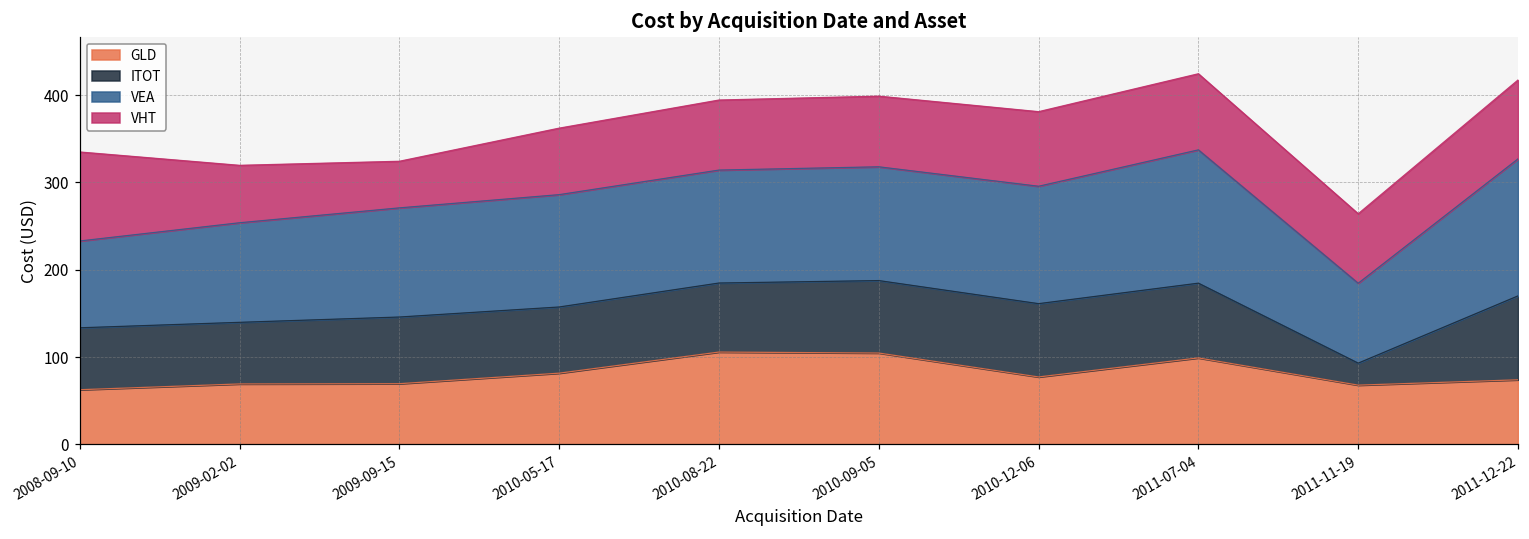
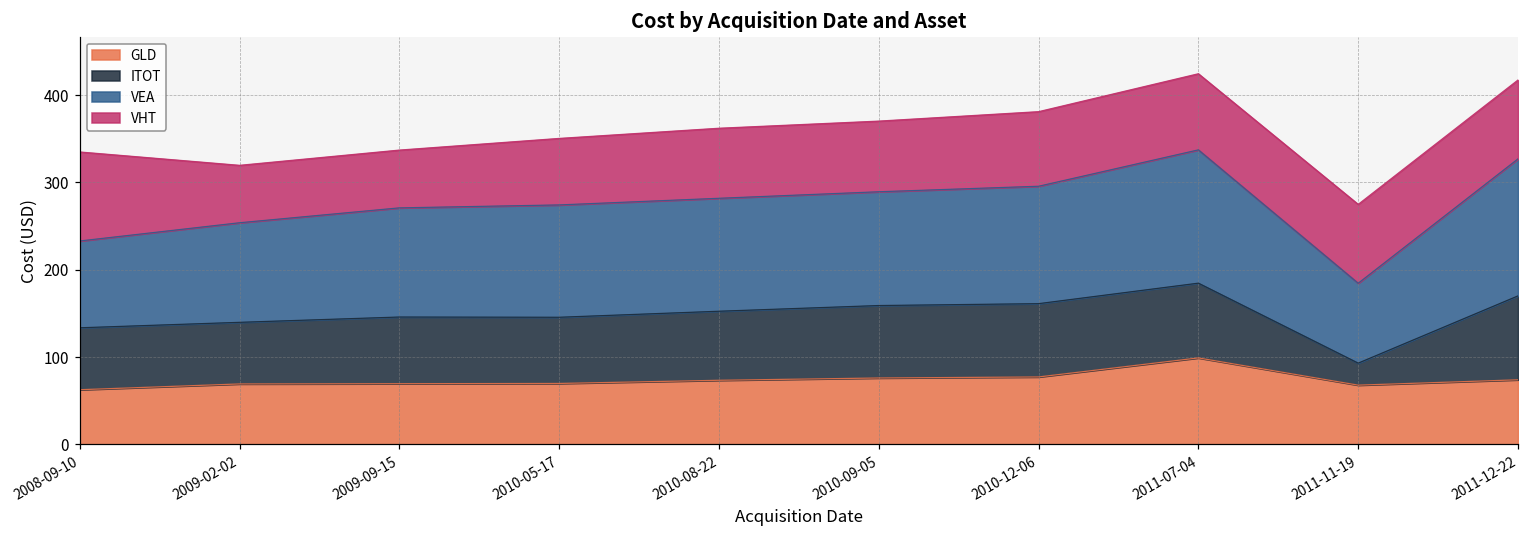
  {
    "GLD": {
      "2008-09-10": 60,
      "2009-02-02": 70,
      "2009-09-15": 70,
-     "2010-05-17": 80,
-     "2010-08-22": 110,
-     "2010-09-05": 100,
+     "2010-05-17": 70,
+     "2010-08-22": 70,
+     "2010-09-05": 80,
      "2010-12-06": 80,
      "2011-07-04": 100,
      "2011-11-19": 70,
      "2011-12-22": 70
    },
    "ITOT": {
      "2008-09-10": 70,
      "2009-02-02": 70,
      "2009-09-15": 80,
      "2010-05-17": 80,
      "2010-08-22": 80,
      "2010-09-05": 80,
      "2010-12-06": 80,
      "2011-07-04": 90,
      "2011-11-19": 30,
      "2011-12-22": 100
    },
    "VEA": {
      "2008-09-10": 100,
      "2009-02-02": 110,
      "2009-09-15": 120,
      "2010-05-17": 130,
      "2010-08-22": 130,
      "2010-09-05": 130,
      "2010-12-06": 130,
      "2011-07-04": 150,
      "2011-11-19": 90,
      "2011-12-22": 160
    },
    "VHT": {
      "2008-09-10": 100,
      "2009-02-02": 70,
-     "2009-09-15": 50,
+     "2009-09-15": 70,
      "2010-05-17": 80,
      "2010-08-22": 80,
      "2010-09-05": 80,
      "2010-12-06": 90,
      "2011-07-04": 90,
-     "2011-11-19": 80,
+     "2011-11-19": 90,
      "2011-12-22": 90
    }
  }
